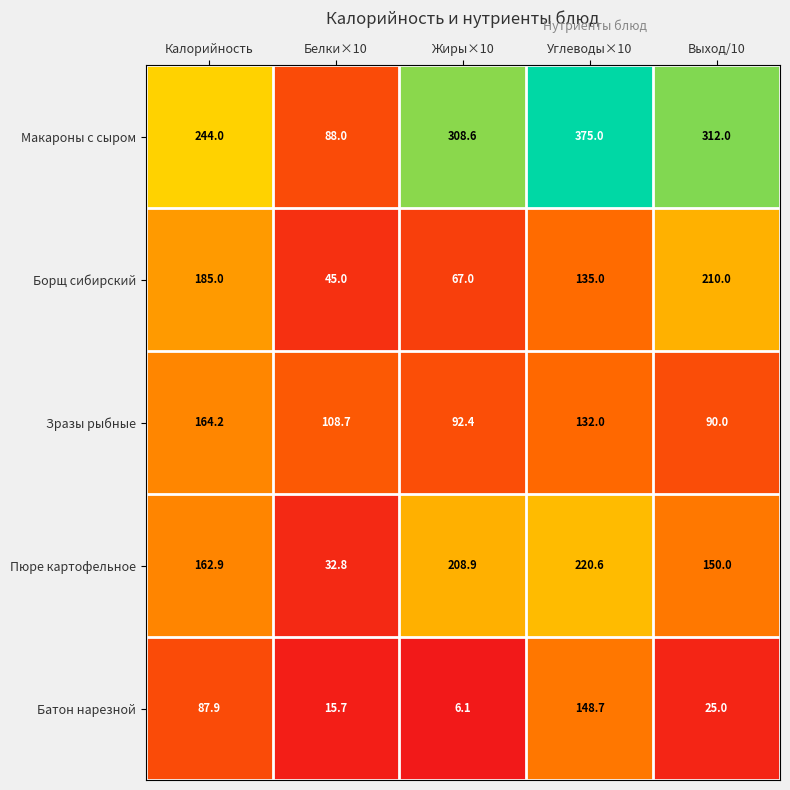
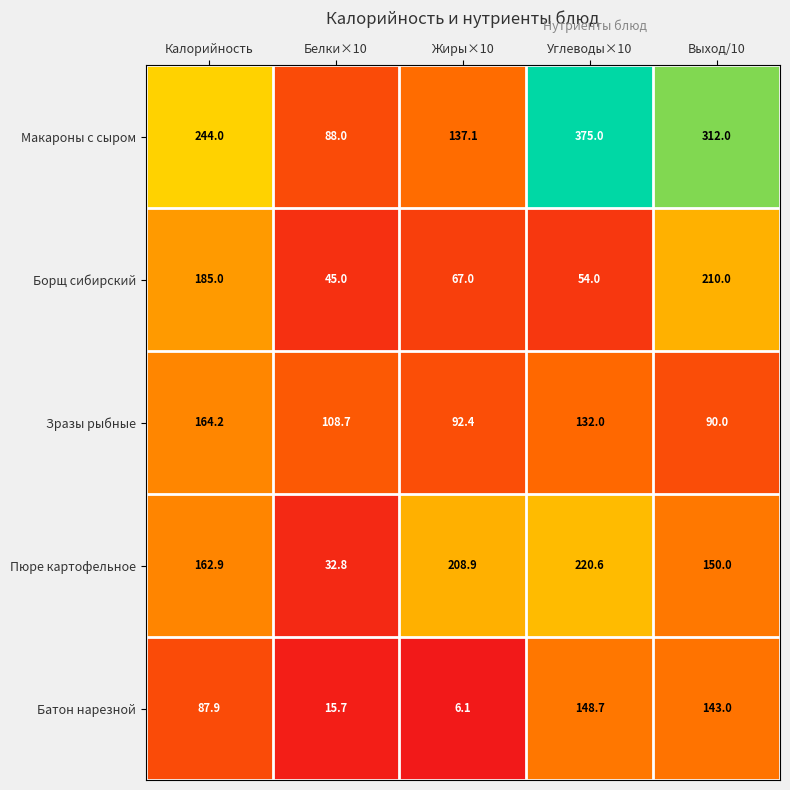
  {
    "Макароны с сыром": {
      "Калорийность": 244.0,
      "Белки×10": 88.0,
-     "Жиры×10": 308.6,
+     "Жиры×10": 137.1,
      "Углеводы×10": 375.0,
      "Выход/10": 312.0
    },
    "Борщ сибирский": {
      "Калорийность": 185.0,
      "Белки×10": 45.0,
      "Жиры×10": 67.0,
-     "Углеводы×10": 135.0,
+     "Углеводы×10": 54.0,
      "Выход/10": 210.0
    },
    "Зразы рыбные": {
      "Калорийность": 164.2,
      "Белки×10": 108.7,
      "Жиры×10": 92.4,
      "Углеводы×10": 132.0,
      "Выход/10": 90.0
    },
    "Пюре картофельное": {
      "Калорийность": 162.9,
      "Белки×10": 32.8,
      "Жиры×10": 208.9,
      "Углеводы×10": 220.6,
      "Выход/10": 150.0
    },
    "Батон нарезной": {
      "Калорийность": 87.9,
      "Белки×10": 15.7,
      "Жиры×10": 6.1,
      "Углеводы×10": 148.7,
-     "Выход/10": 25.0
+     "Выход/10": 143.0
    }
  }
